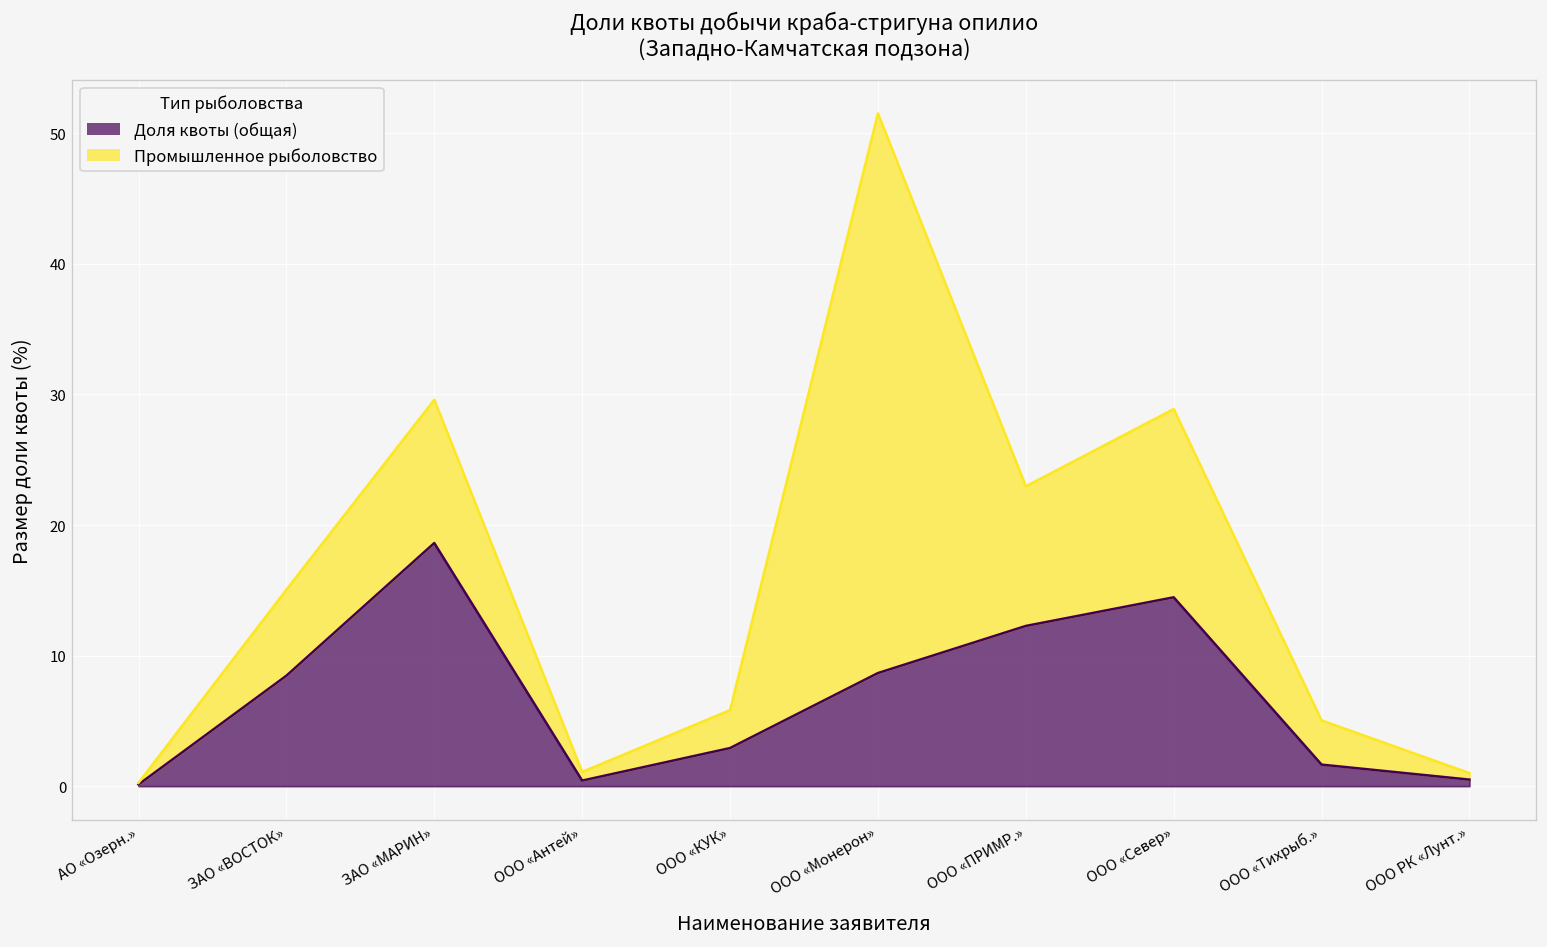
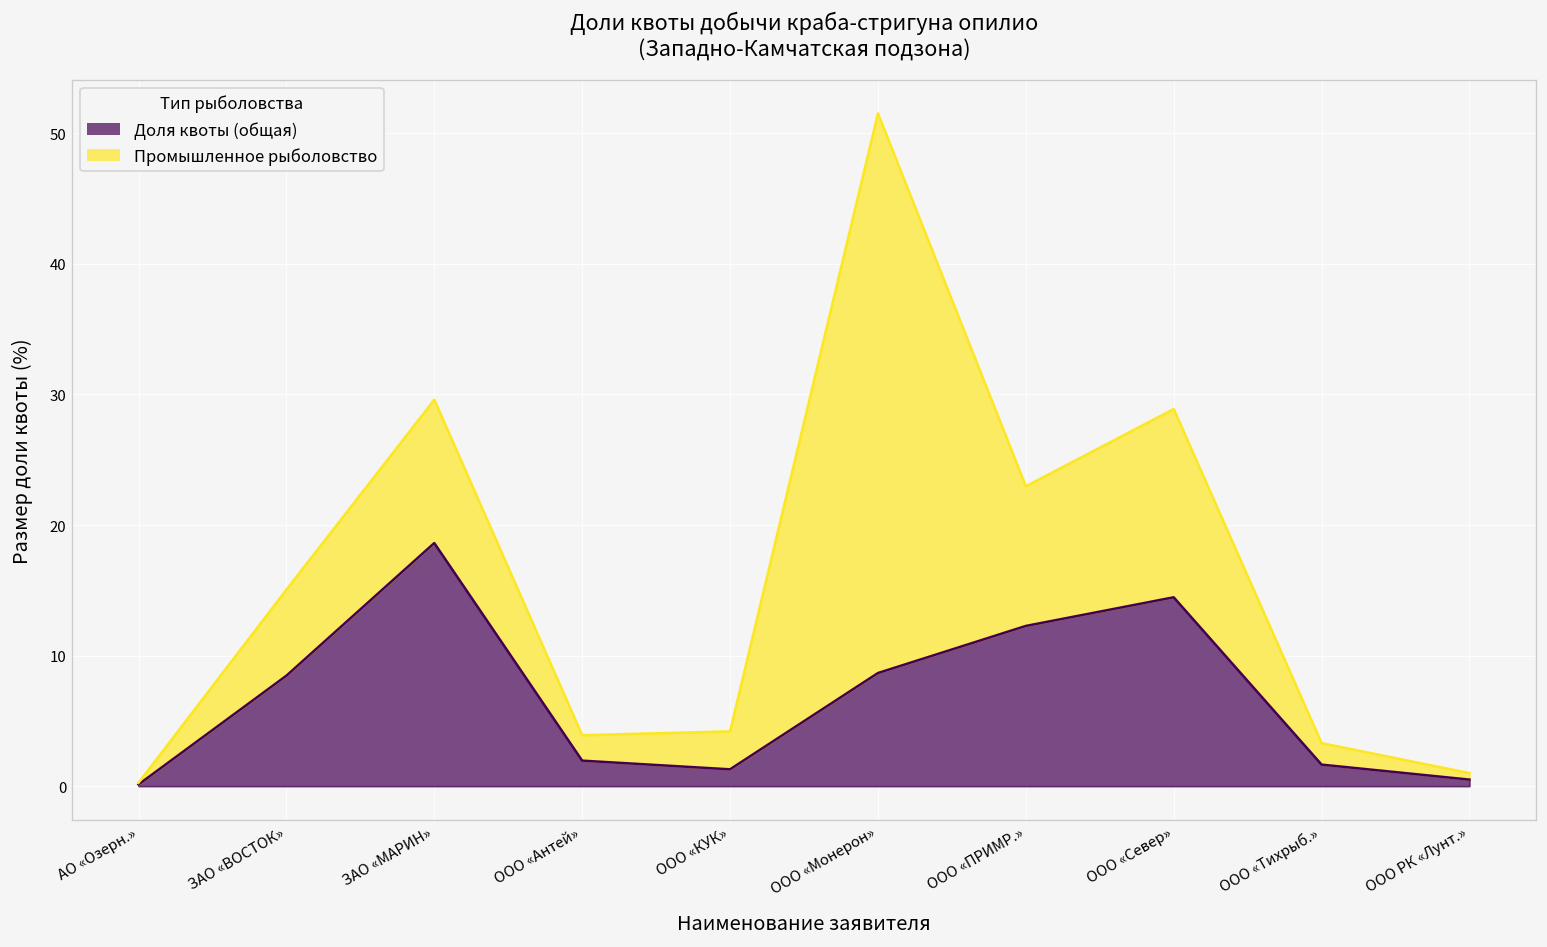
  {
    "Доля квоты (общая)": {
      "ЗАО «ВОСТОК»": 8.5,
      "ЗАО «МАРИН»": 18.6,
-     "ООО «Антей»": 0.4,
-     "ООО «КУК»": 2.9,
+     "ООО «Антей»": 2.0,
+     "ООО «КУК»": 1.3,
      "ООО «Монерон»": 8.7,
      "ООО «ПРИМР.»": 12.3,
      "ООО «Север»": 14.5,
      "ООО «Тихрыб.»": 1.7,
      "ООО РК «Лунт.»": 0.5
    },
    "Промышленное рыболовство": {
      "ЗАО «ВОСТОК»": 6.6,
      "ЗАО «МАРИН»": 11.0,
-     "ООО «Антей»": 0.7,
+     "ООО «Антей»": 1.9,
      "ООО «КУК»": 2.9,
      "ООО «Монерон»": 42.9,
      "ООО «ПРИМР.»": 10.7,
      "ООО «Север»": 14.4,
-     "ООО «Тихрыб.»": 3.4,
+     "ООО «Тихрыб.»": 1.6,
      "ООО РК «Лунт.»": 0.5
    }
  }
